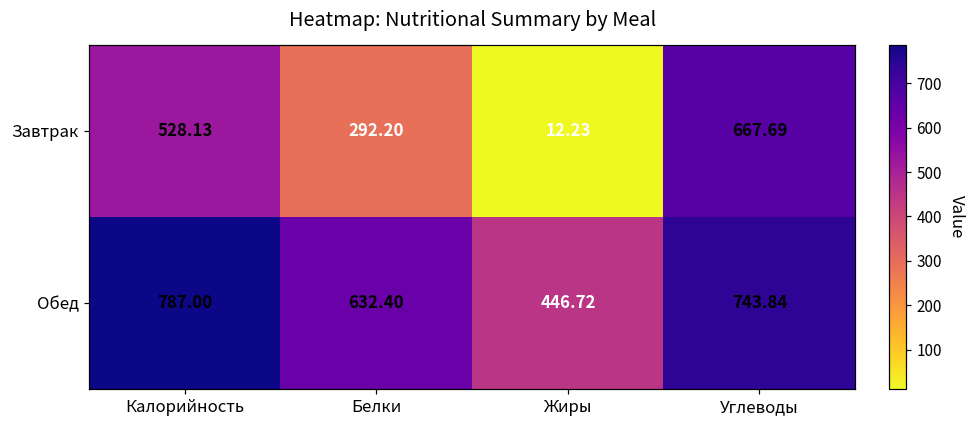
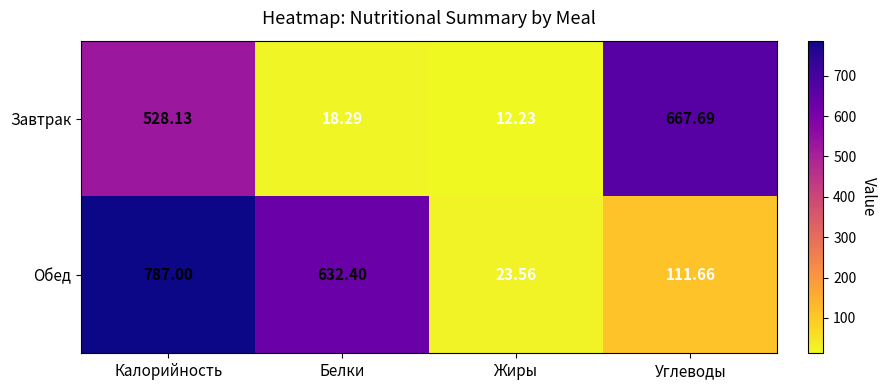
  {
    "Завтрак": {
      "Калорийность": 528.13,
-     "Белки": 292.20,
+     "Белки": 18.29,
      "Жиры": 12.23,
      "Углеводы": 667.69
    },
    "Обед": {
      "Калорийность": 787.00,
      "Белки": 632.40,
-     "Жиры": 446.72,
-     "Углеводы": 743.84
+     "Жиры": 23.56,
+     "Углеводы": 111.66
    }
  }
